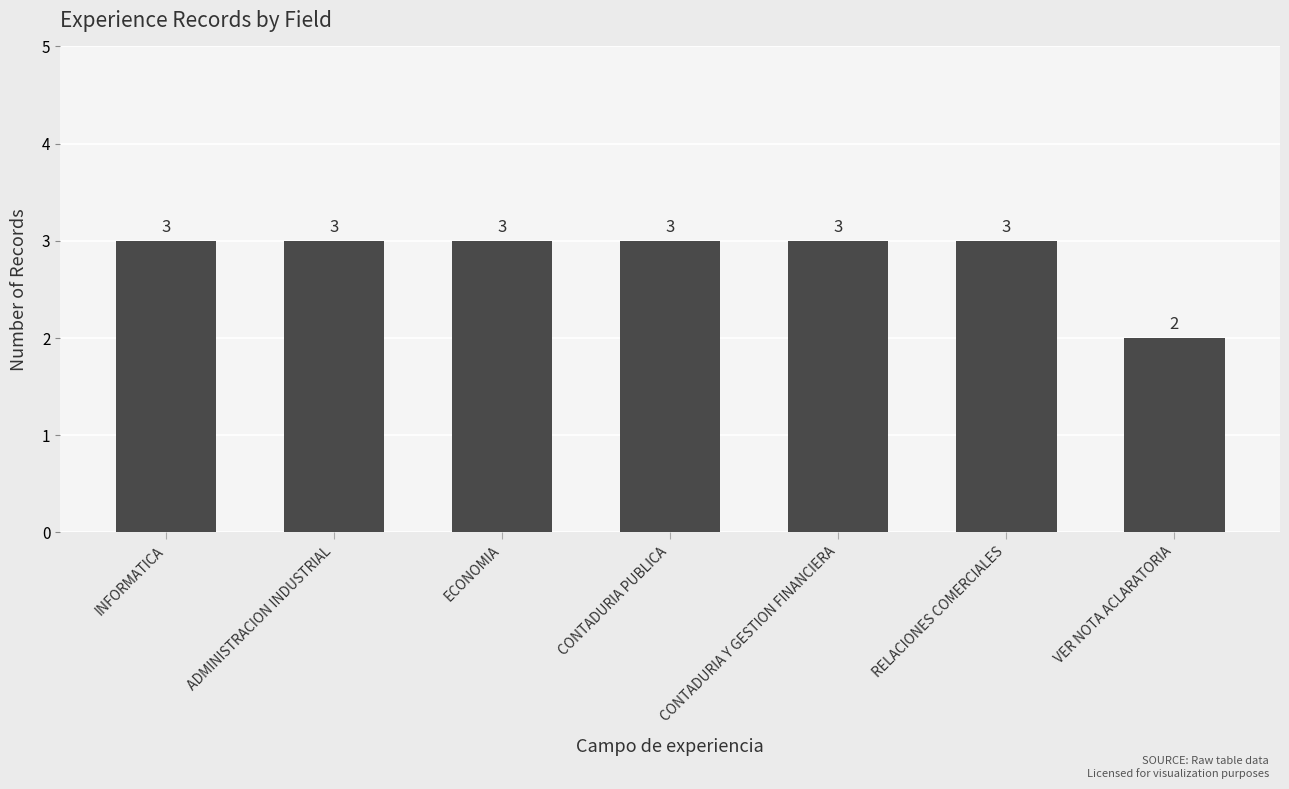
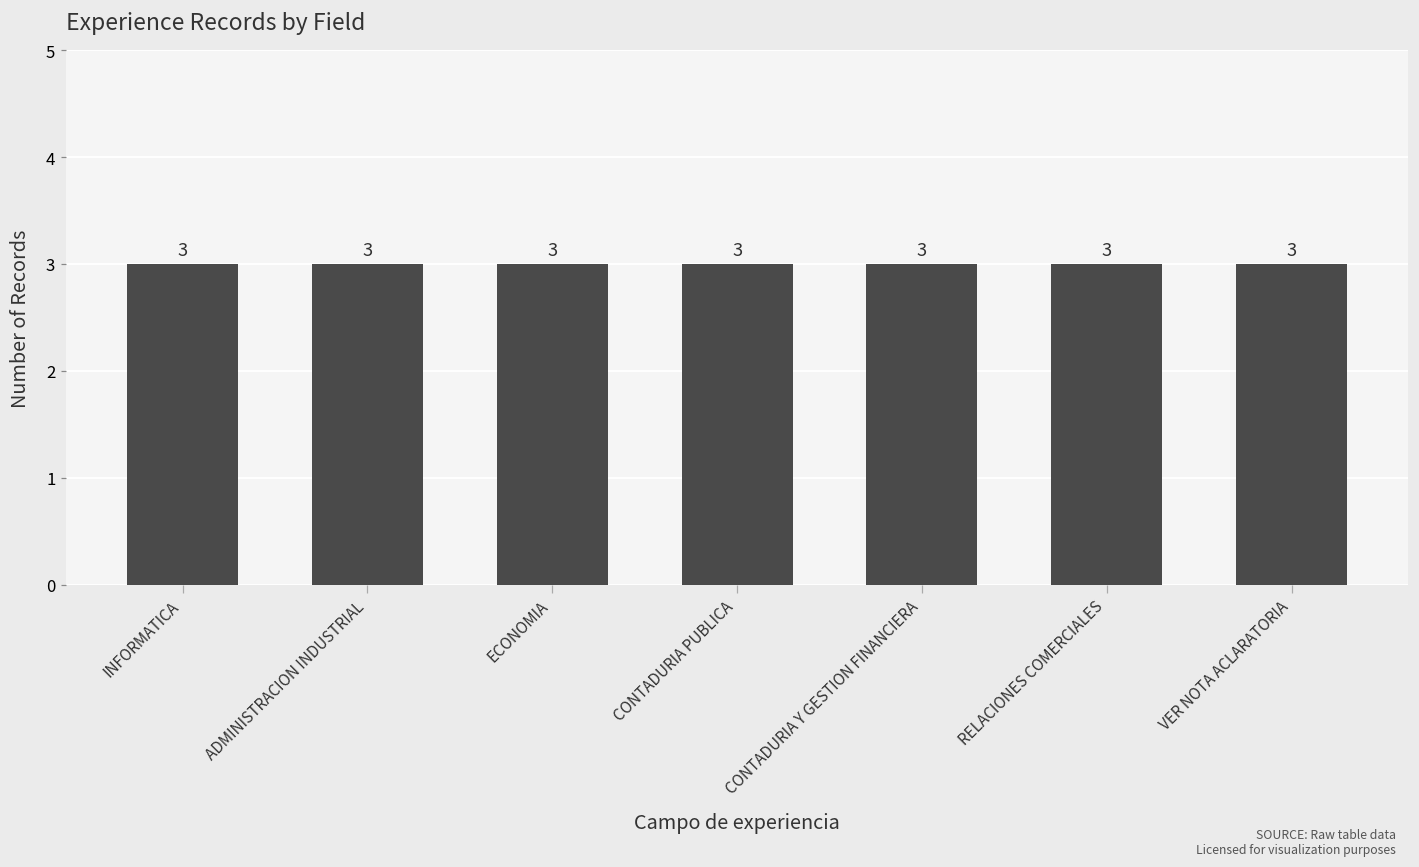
  {
    "INFORMATICA": 3,
    "ADMINISTRACION INDUSTRIAL": 3,
    "ECONOMIA": 3,
    "CONTADURIA PUBLICA": 3,
    "CONTADURIA Y GESTION FINANCIERA": 3,
    "RELACIONES COMERCIALES": 3,
-   "VER NOTA ACLARATORIA": 2
+   "VER NOTA ACLARATORIA": 3
  }
